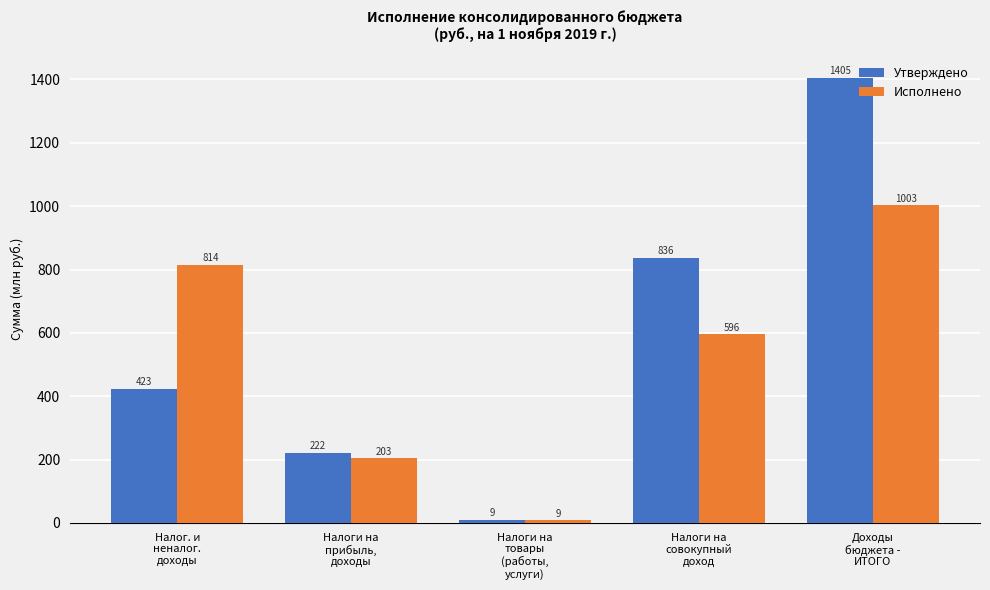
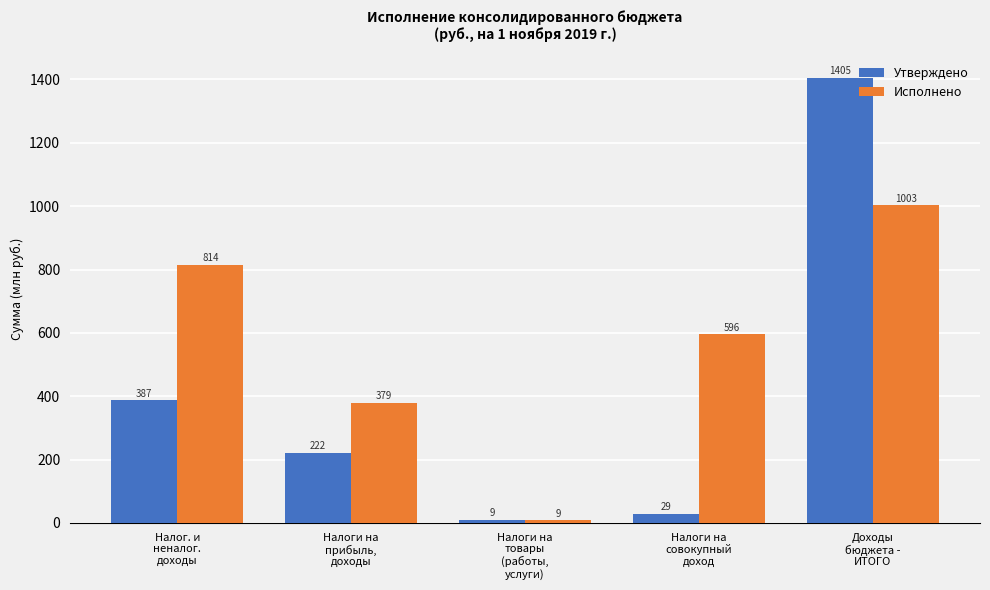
  {
    "Утверждено": {
-     "Налог. и неналог. доходы": 423,
+     "Налог. и неналог. доходы": 387,
      "Налоги на прибыль, доходы": 222,
      "Налоги на товары (работы, услуги)": 9,
-     "Налоги на совокупный доход": 836,
+     "Налоги на совокупный доход": 29,
      "Доходы бюджета - ИТОГО": 1405
    },
    "Исполнено": {
      "Налог. и неналог. доходы": 814,
-     "Налоги на прибыль, доходы": 203,
+     "Налоги на прибыль, доходы": 379,
      "Налоги на товары (работы, услуги)": 9,
      "Налоги на совокупный доход": 596,
      "Доходы бюджета - ИТОГО": 1003
    }
  }
